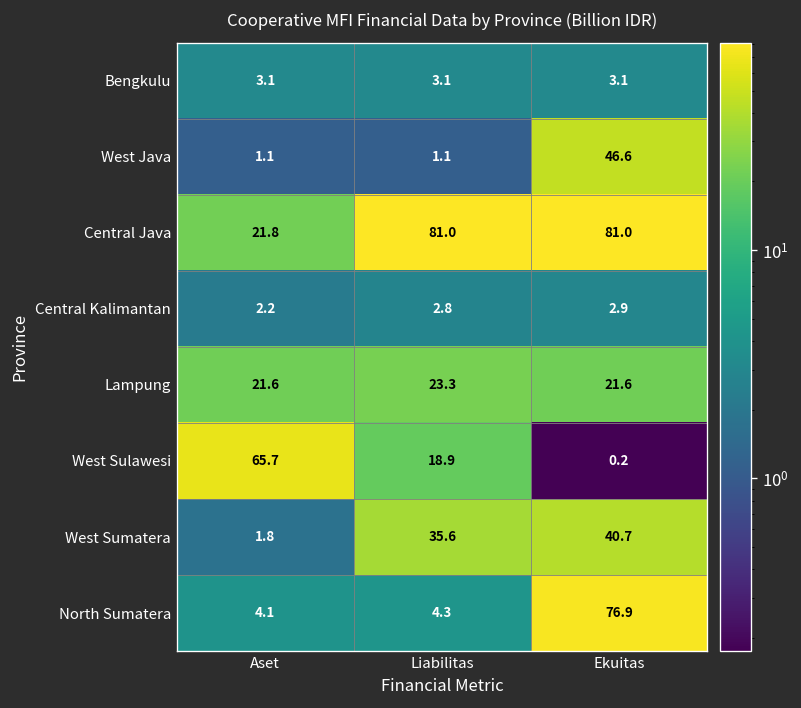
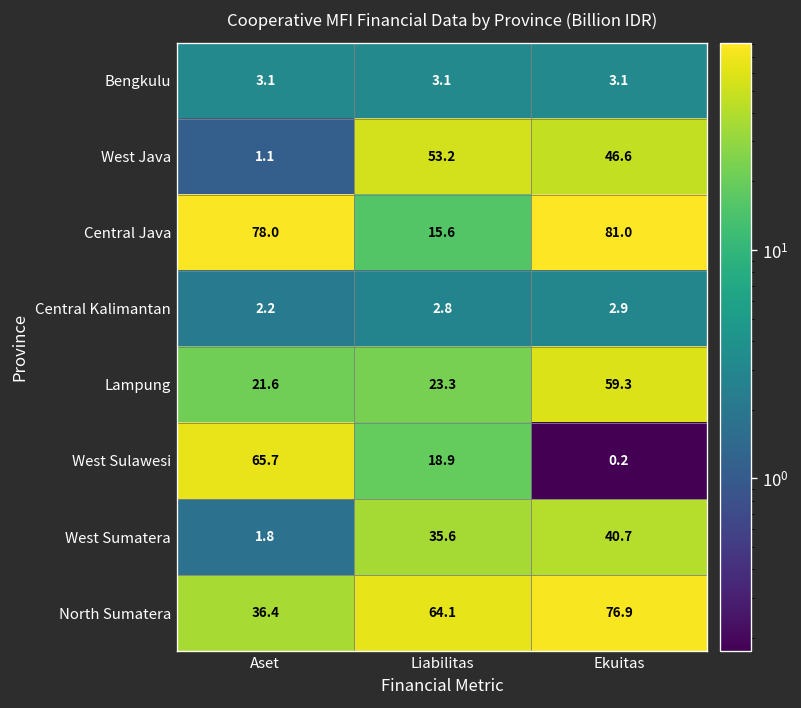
  {
    "Bengkulu": {
      "Aset": 3.1,
      "Liabilitas": 3.1,
      "Ekuitas": 3.1
    },
    "West Java": {
      "Aset": 1.1,
-     "Liabilitas": 1.1,
+     "Liabilitas": 53.2,
      "Ekuitas": 46.6
    },
    "Central Java": {
-     "Aset": 21.8,
-     "Liabilitas": 81.0,
+     "Aset": 78.0,
+     "Liabilitas": 15.6,
      "Ekuitas": 81.0
    },
    "Central Kalimantan": {
      "Aset": 2.2,
      "Liabilitas": 2.8,
      "Ekuitas": 2.9
    },
    "Lampung": {
      "Aset": 21.6,
      "Liabilitas": 23.3,
-     "Ekuitas": 21.6
+     "Ekuitas": 59.3
    },
    "West Sulawesi": {
      "Aset": 65.7,
      "Liabilitas": 18.9,
      "Ekuitas": 0.2
    },
    "West Sumatera": {
      "Aset": 1.8,
      "Liabilitas": 35.6,
      "Ekuitas": 40.7
    },
    "North Sumatera": {
-     "Aset": 4.1,
-     "Liabilitas": 4.3,
+     "Aset": 36.4,
+     "Liabilitas": 64.1,
      "Ekuitas": 76.9
    }
  }
